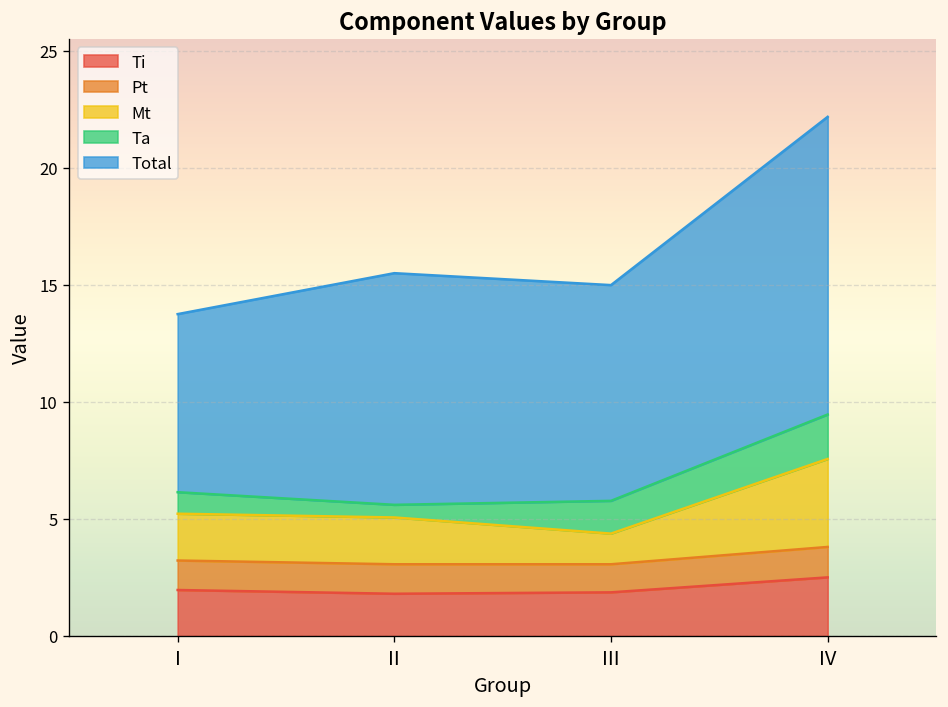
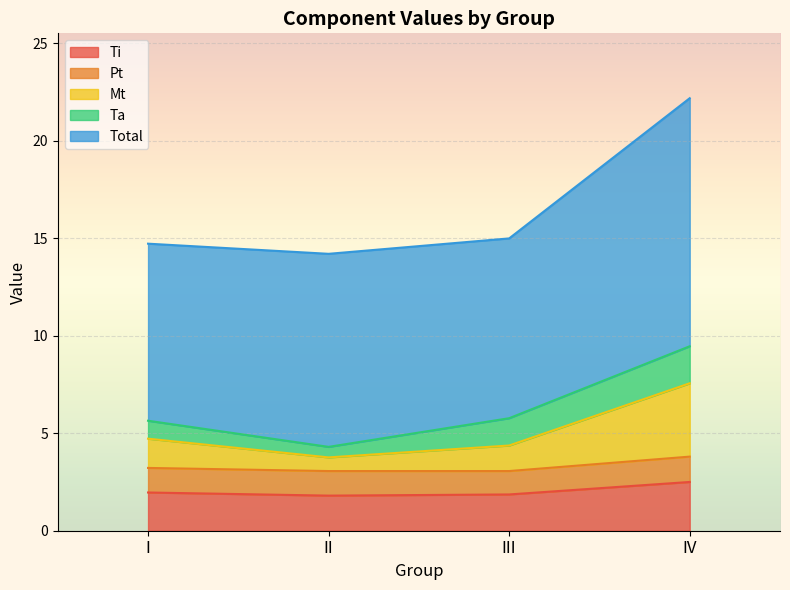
  {
    "Mt": {
-     "I": 2.0,
-     "II": 2.0,
+     "I": 1.5,
+     "II": 0.7,
      "III": 1.3,
      "IV": 3.8
    },
    "Ta": {
      "I": 0.9,
      "II": 0.5,
      "III": 1.4,
      "IV": 1.9
    },
    "Total": {
-     "I": 7.6,
+     "I": 9.1,
      "II": 9.9,
      "III": 9.2,
      "IV": 12.7
    }
  }
